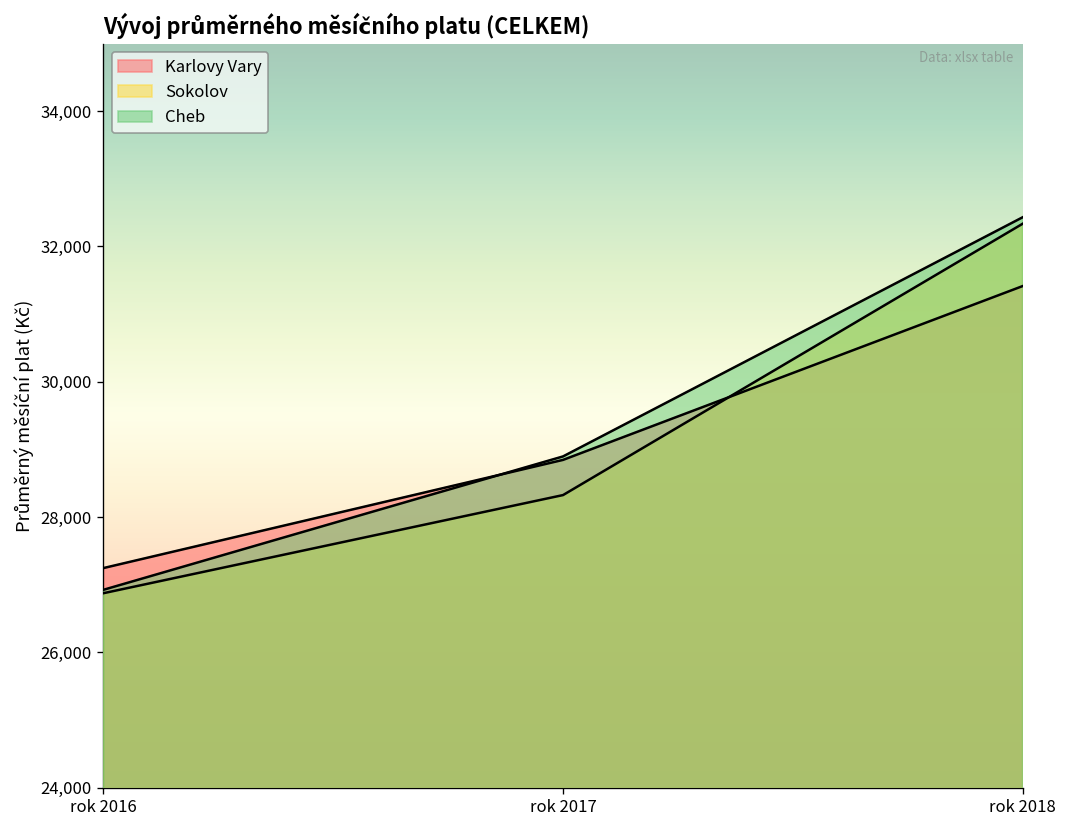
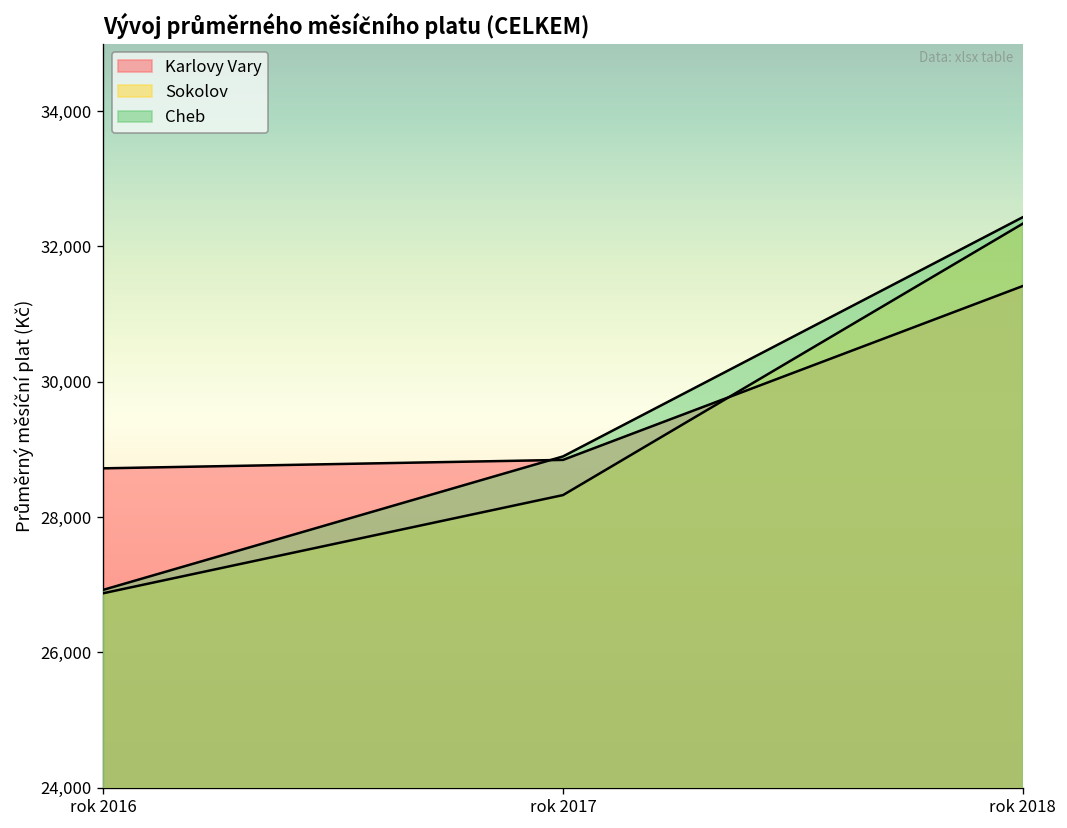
  {
    "Karlovy Vary": {
-     "rok 2016": "27,200",
+     "rok 2016": "28,700",
      "rok 2017": "28,800",
      "rok 2018": "31,400"
    },
    "Sokolov": {
      "rok 2016": "26,900",
      "rok 2017": "28,300",
      "rok 2018": "32,300"
    },
    "Cheb": {
      "rok 2016": "26,900",
      "rok 2017": "28,900",
      "rok 2018": "32,400"
    }
  }
